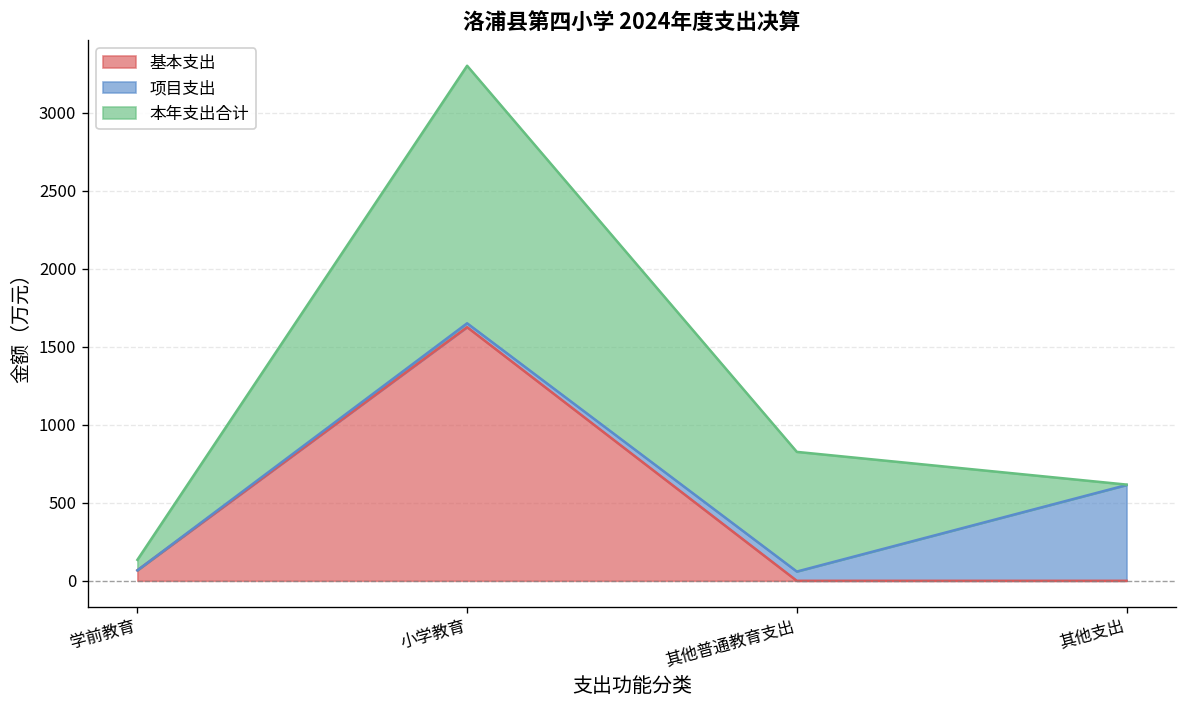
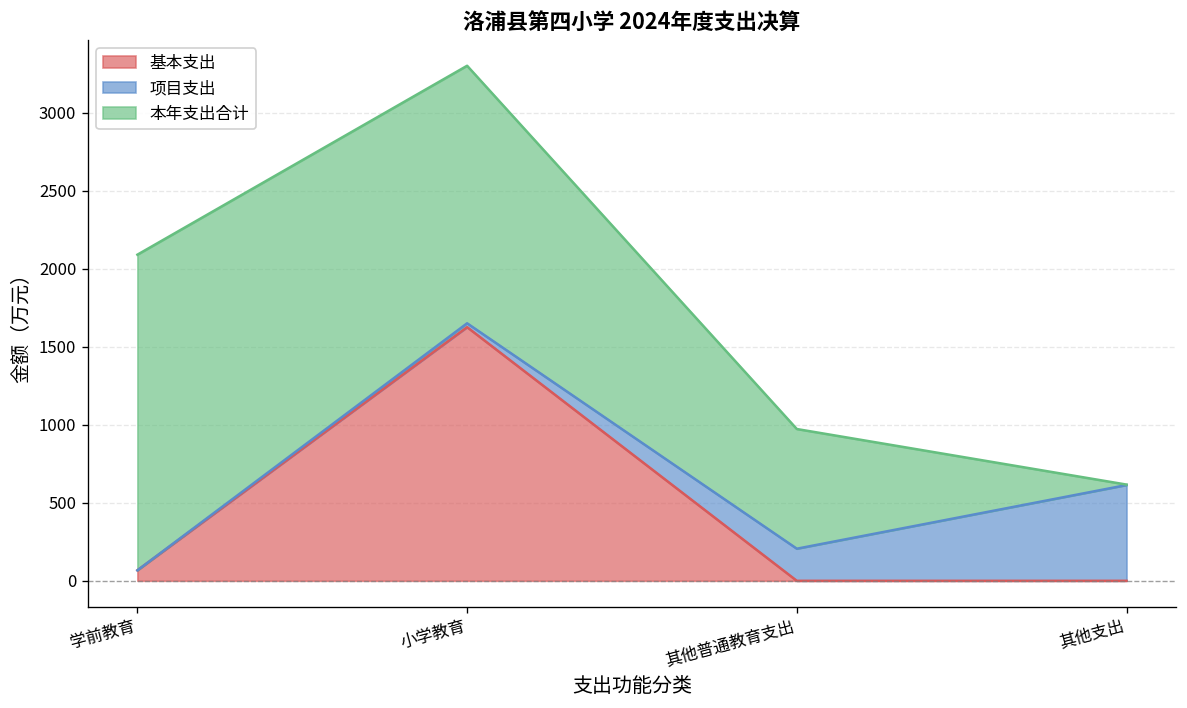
  {
    "基本支出": {
      "小学教育": 1630,
      "其他普通教育支出": 0,
      "其他支出": 0
    },
    "项目支出": {
      "小学教育": 20,
-     "其他普通教育支出": 60
+     "其他普通教育支出": 210
    },
    "本年支出合计": {
-     "学前教育": 70,
+     "学前教育": 2020,
      "小学教育": 1650,
      "其他普通教育支出": 770
    }
  }
